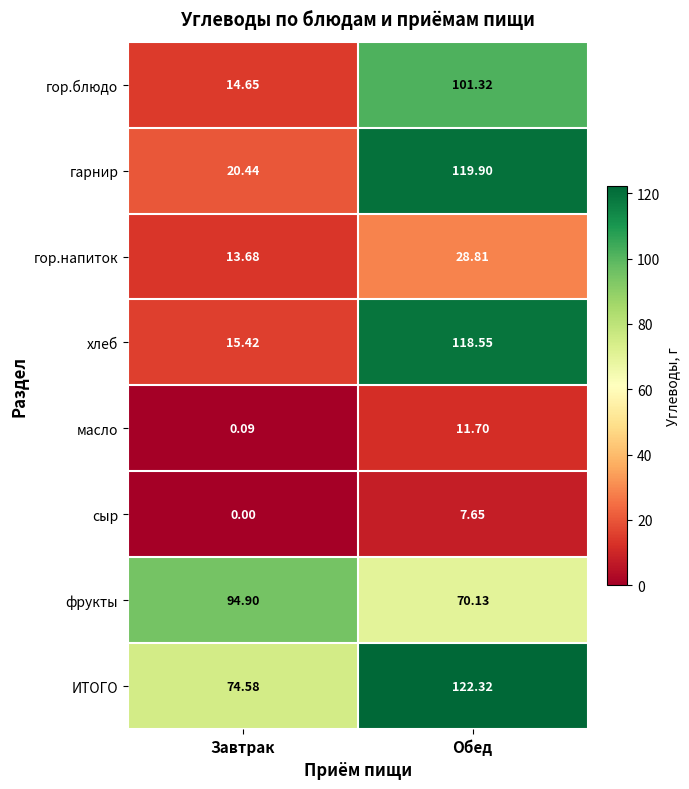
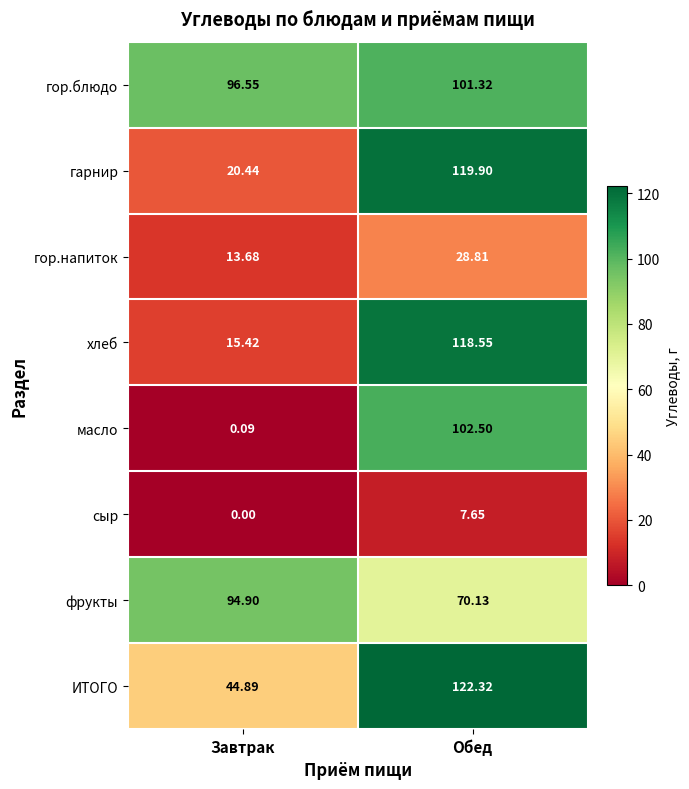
  {
    "гор.блюдо": {
-     "Завтрак": 14.65,
+     "Завтрак": 96.55,
      "Обед": 101.32
    },
    "гарнир": {
      "Завтрак": 20.44,
      "Обед": 119.90
    },
    "гор.напиток": {
      "Завтрак": 13.68,
      "Обед": 28.81
    },
    "хлеб": {
      "Завтрак": 15.42,
      "Обед": 118.55
    },
    "масло": {
      "Завтрак": 0.09,
-     "Обед": 11.70
+     "Обед": 102.50
    },
    "сыр": {
      "Завтрак": 0.00,
      "Обед": 7.65
    },
    "фрукты": {
      "Завтрак": 94.90,
      "Обед": 70.13
    },
    "ИТОГО": {
-     "Завтрак": 74.58,
+     "Завтрак": 44.89,
      "Обед": 122.32
    }
  }
